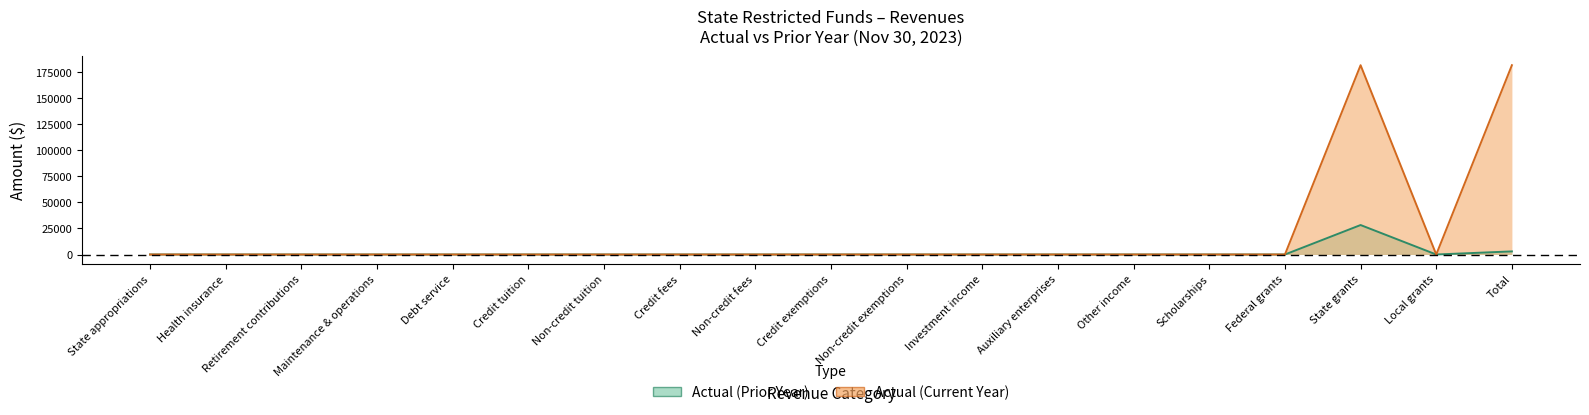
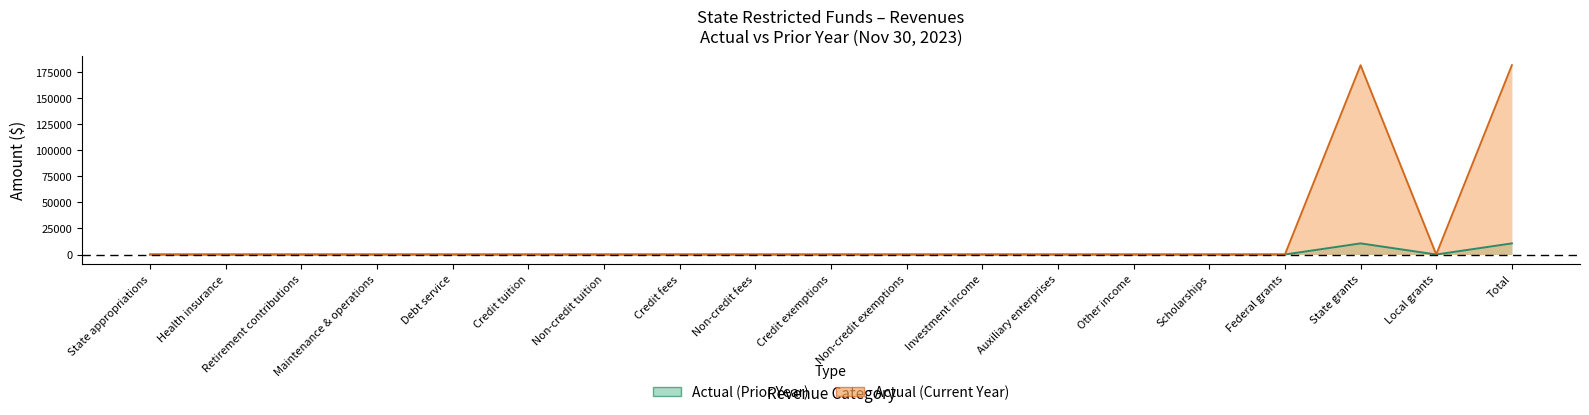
  {
    "Actual (Prior Year)": {
-     "State grants": 28000,
-     "Total": 3000
+     "State grants": 11000,
+     "Total": 11000
    },
    "Actual (Current Year)": {
      "State grants": 182000,
      "Total": 182000
    }
  }
